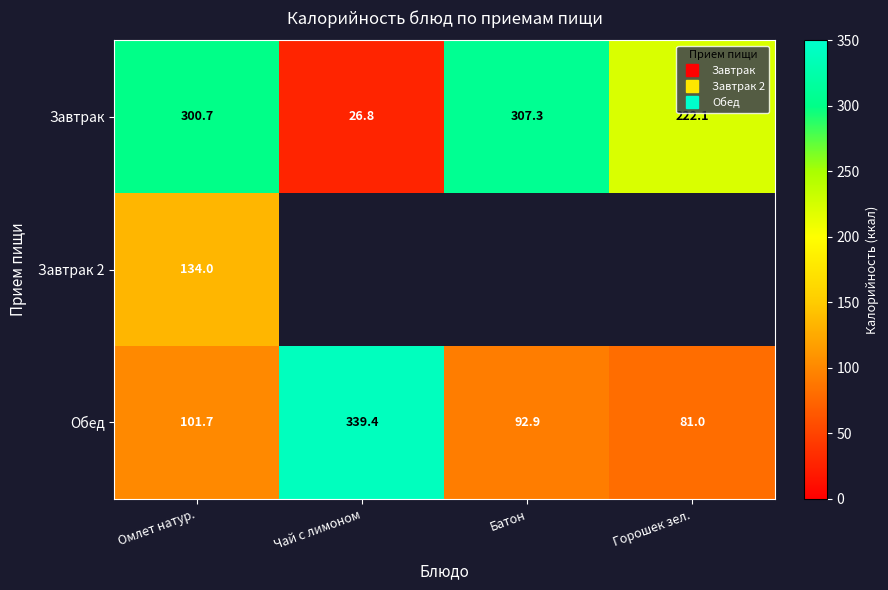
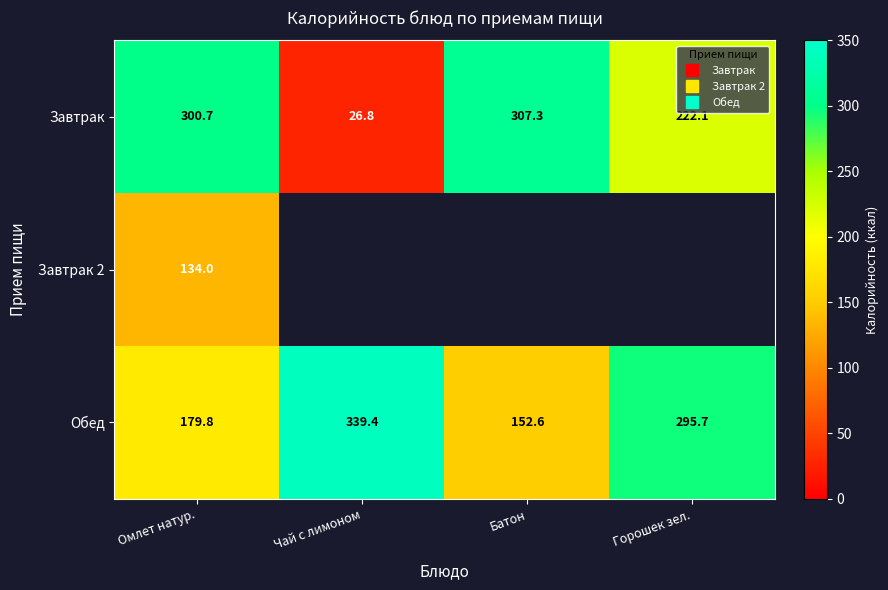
  {
    "Завтрак": {
      "Омлет натур.": 300.7,
      "Чай с лимоном": 26.8,
      "Батон": 307.3
    },
    "Завтрак 2": {
      "Омлет натур.": 134.0
    },
    "Обед": {
-     "Омлет натур.": 101.7,
+     "Омлет натур.": 179.8,
      "Чай с лимоном": 339.4,
-     "Батон": 92.9,
-     "Горошек зел.": 81.0
+     "Батон": 152.6,
+     "Горошек зел.": 295.7
    }
  }
